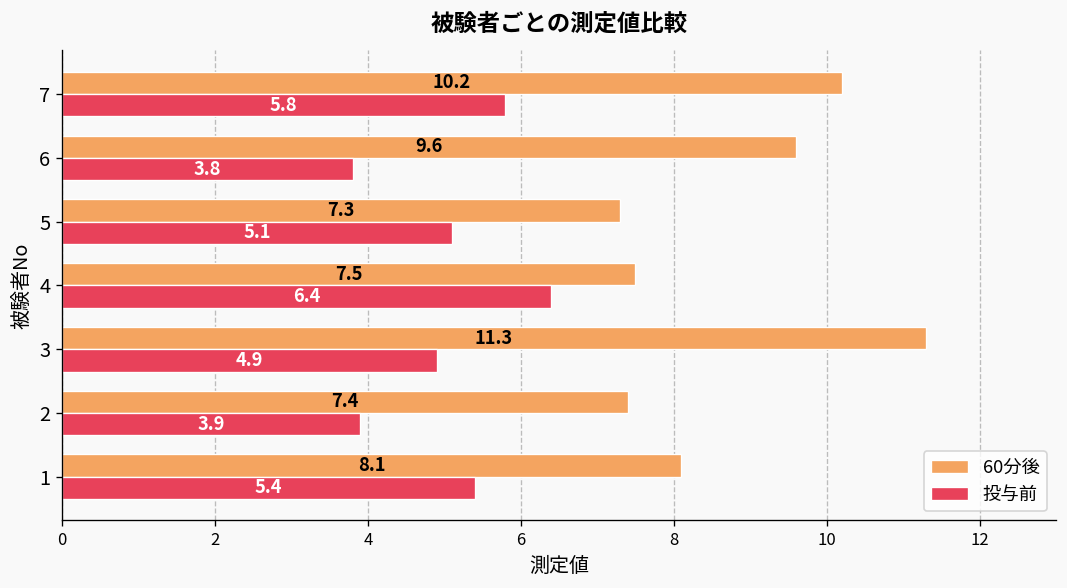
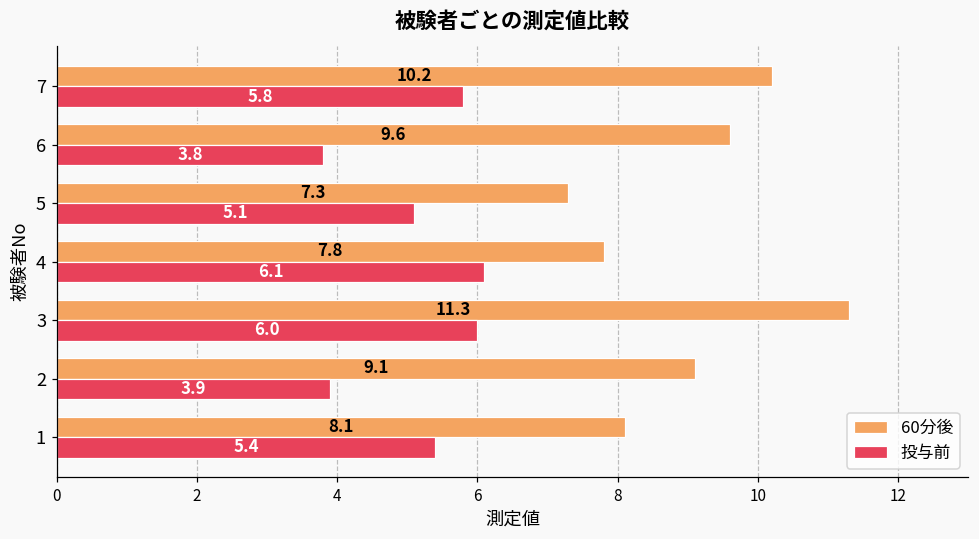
  {
    "60分後": {
      "7": 10.2,
      "6": 9.6,
      "5": 7.3,
-     "4": 7.5,
+     "4": 7.8,
      "3": 11.3,
-     "2": 7.4,
+     "2": 9.1,
      "1": 8.1
    },
    "投与前": {
      "7": 5.8,
      "6": 3.8,
      "5": 5.1,
-     "4": 6.4,
-     "3": 4.9,
+     "4": 6.1,
+     "3": 6.0,
      "2": 3.9,
      "1": 5.4
    }
  }
